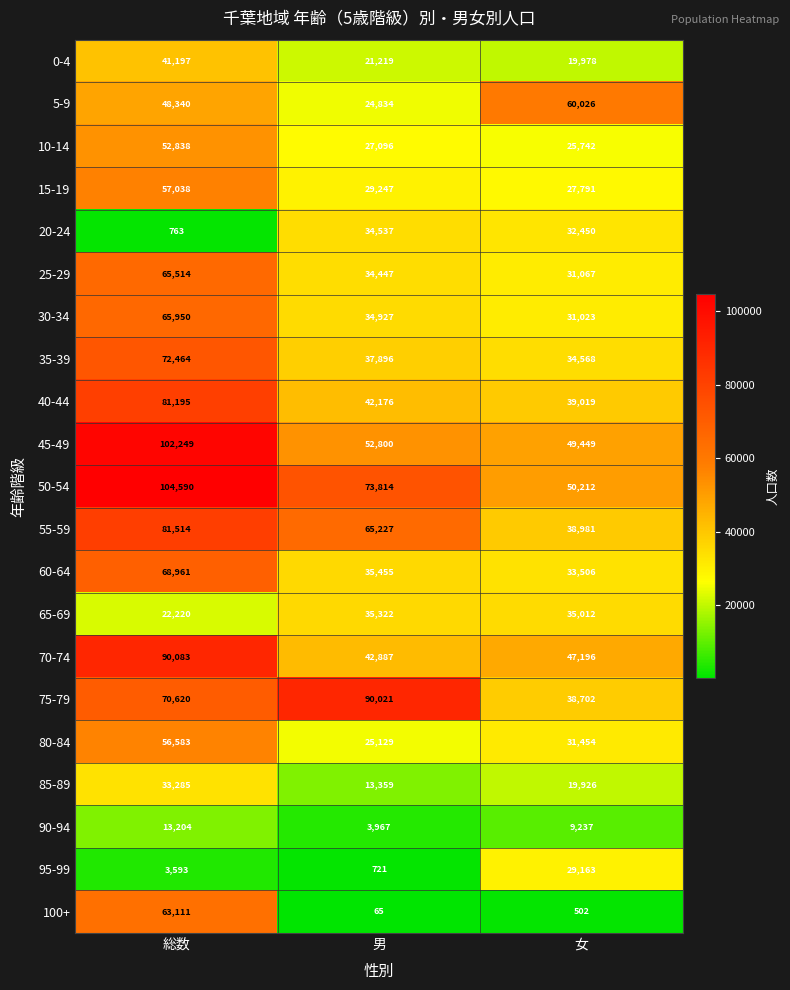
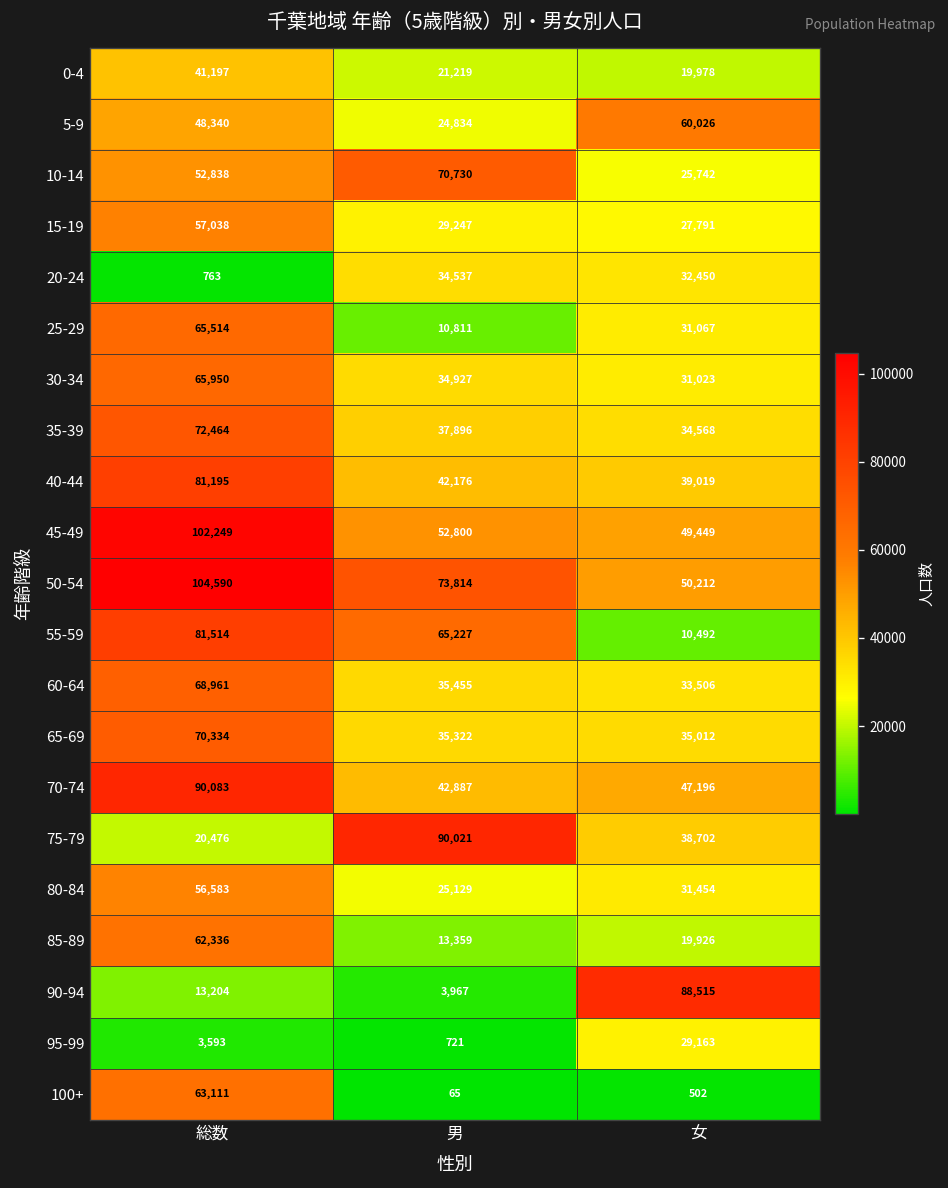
  {
    "0-4": {
      "総数": "41,197",
      "男": "21,219",
      "女": "19,978"
    },
    "5-9": {
      "総数": "48,340",
      "男": "24,834",
      "女": "60,026"
    },
    "10-14": {
      "総数": "52,838",
-     "男": "27,096",
+     "男": "70,730",
      "女": "25,742"
    },
    "15-19": {
      "総数": "57,038",
      "男": "29,247",
      "女": "27,791"
    },
    "20-24": {
      "総数": "763",
      "男": "34,537",
      "女": "32,450"
    },
    "25-29": {
      "総数": "65,514",
-     "男": "34,447",
+     "男": "10,811",
      "女": "31,067"
    },
    "30-34": {
      "総数": "65,950",
      "男": "34,927",
      "女": "31,023"
    },
    "35-39": {
      "総数": "72,464",
      "男": "37,896",
      "女": "34,568"
    },
    "40-44": {
      "総数": "81,195",
      "男": "42,176",
      "女": "39,019"
    },
    "45-49": {
      "総数": "102,249",
      "男": "52,800",
      "女": "49,449"
    },
    "50-54": {
      "総数": "104,590",
      "男": "73,814",
      "女": "50,212"
    },
    "55-59": {
      "総数": "81,514",
      "男": "65,227",
-     "女": "38,981"
+     "女": "10,492"
    },
    "60-64": {
      "総数": "68,961",
      "男": "35,455",
      "女": "33,506"
    },
    "65-69": {
-     "総数": "22,220",
+     "総数": "70,334",
      "男": "35,322",
      "女": "35,012"
    },
    "70-74": {
      "総数": "90,083",
      "男": "42,887",
      "女": "47,196"
    },
    "75-79": {
-     "総数": "70,620",
+     "総数": "20,476",
      "男": "90,021",
      "女": "38,702"
    },
    "80-84": {
      "総数": "56,583",
      "男": "25,129",
      "女": "31,454"
    },
    "85-89": {
-     "総数": "33,285",
+     "総数": "62,336",
      "男": "13,359",
      "女": "19,926"
    },
    "90-94": {
      "総数": "13,204",
      "男": "3,967",
-     "女": "9,237"
+     "女": "88,515"
    },
    "95-99": {
      "総数": "3,593",
      "男": "721",
      "女": "29,163"
    },
    "100+": {
      "総数": "63,111",
      "男": "65",
      "女": "502"
    }
  }
